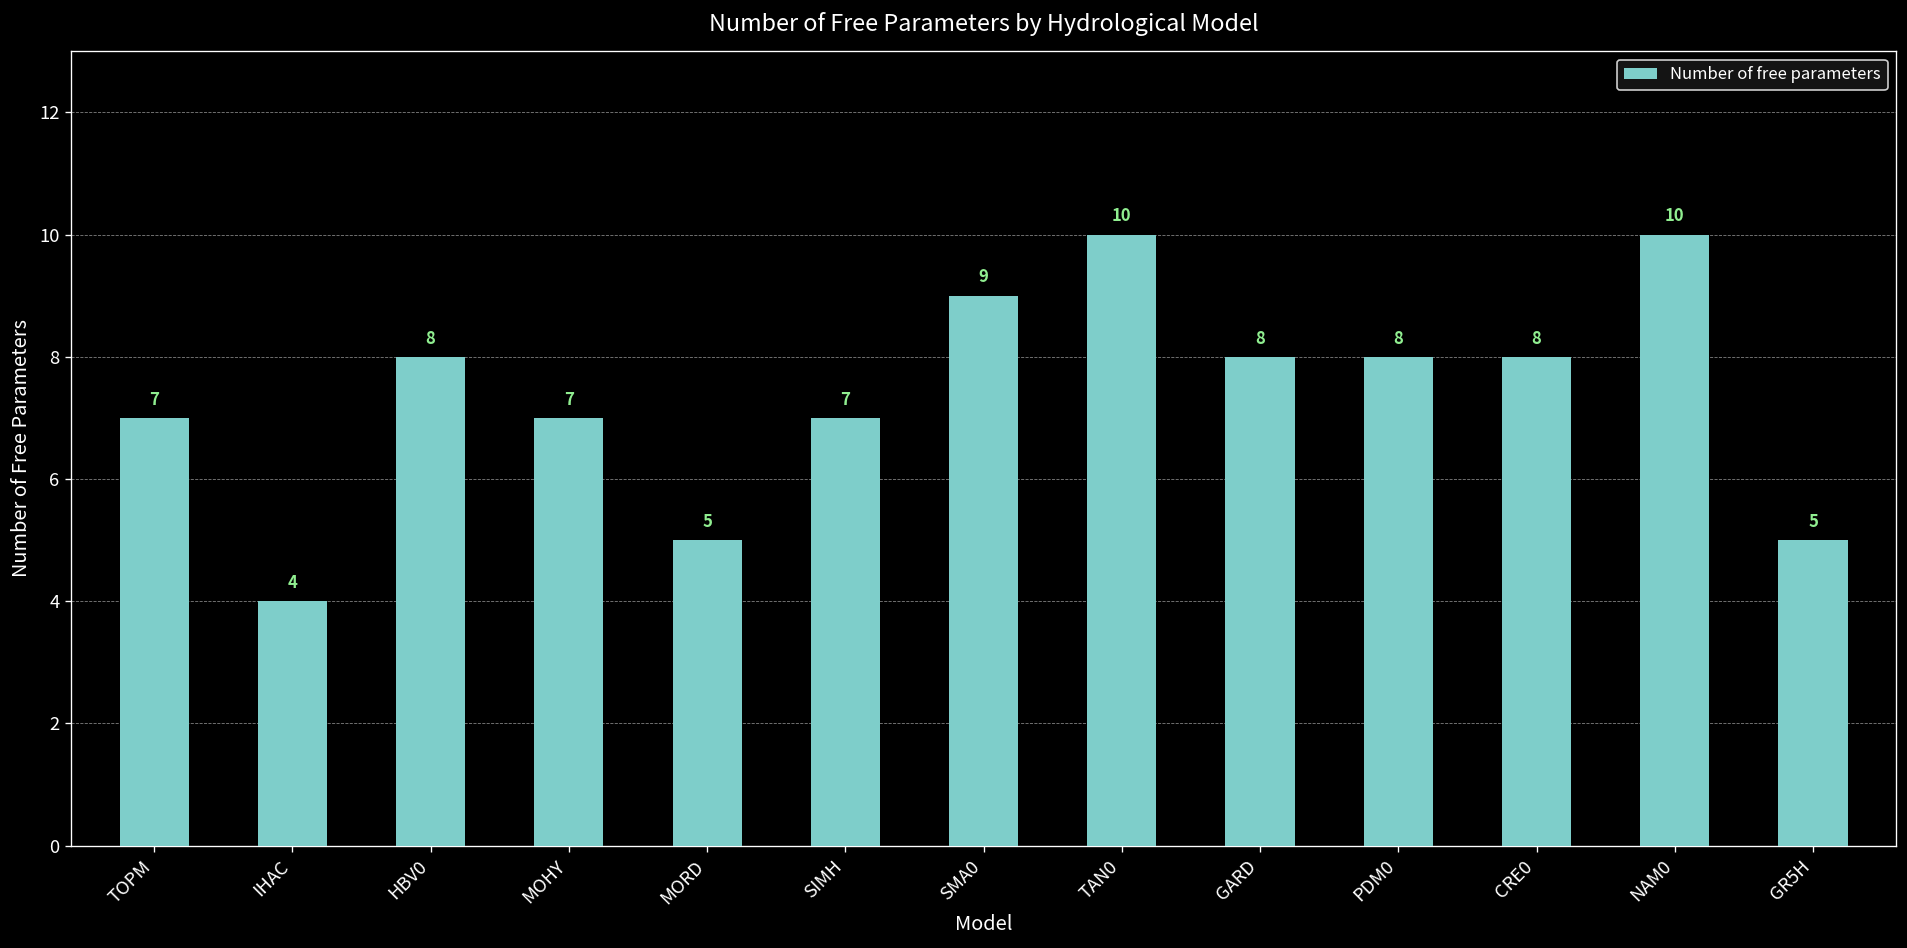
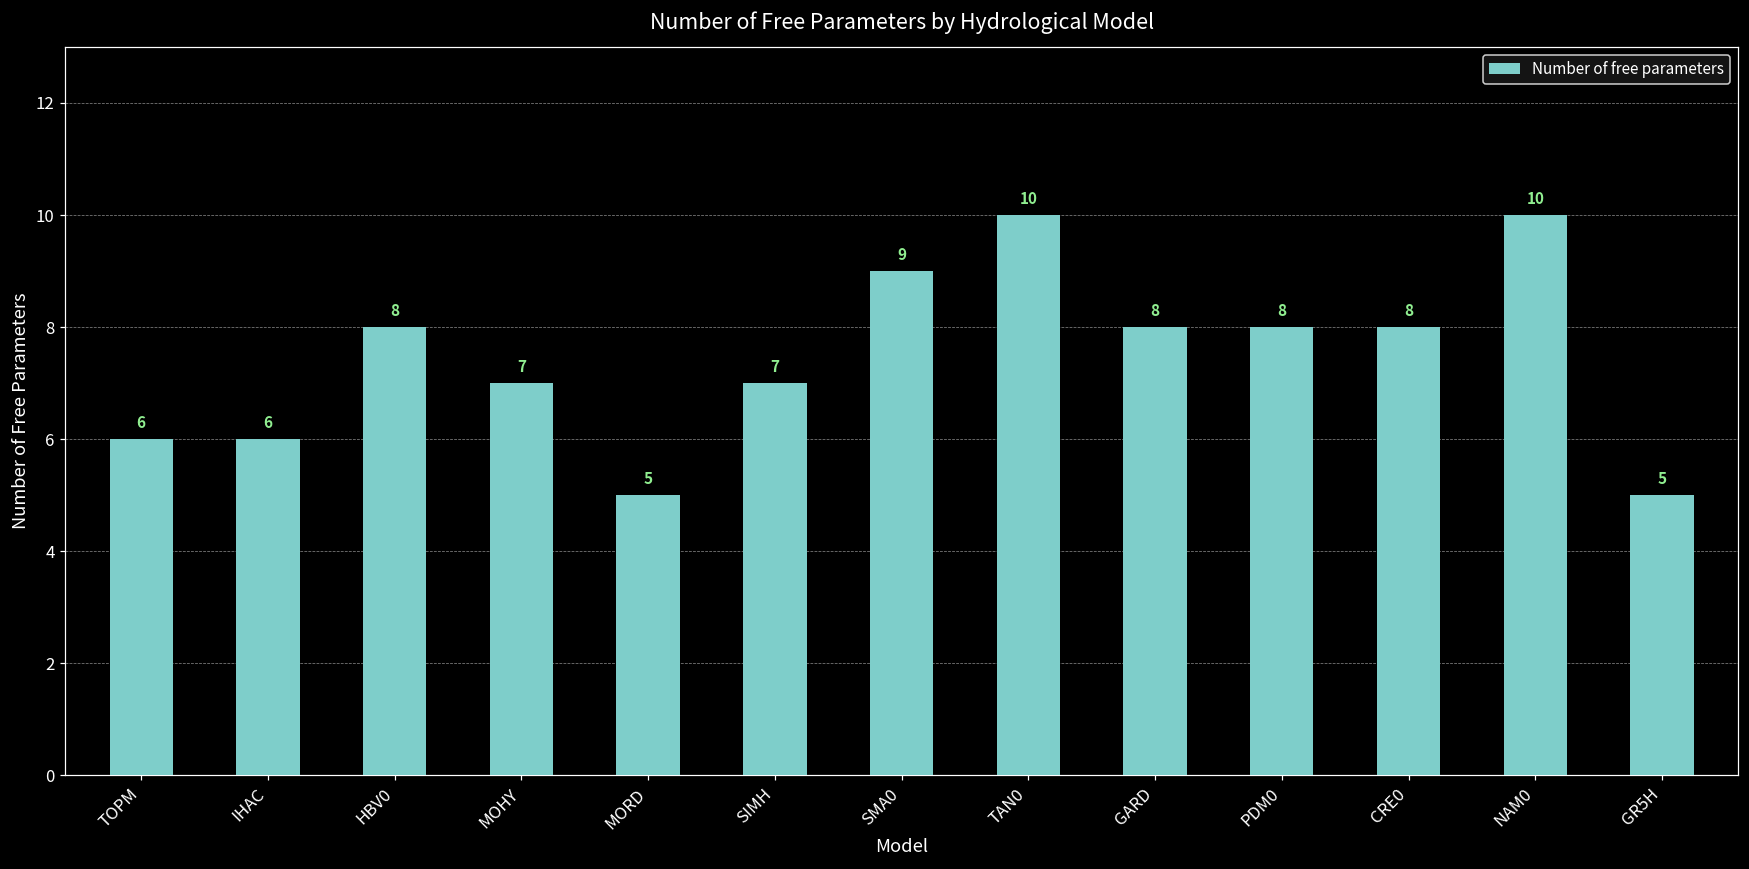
  {
-   "TOPM": 7,
-   "IHAC": 4,
+   "TOPM": 6,
+   "IHAC": 6,
    "HBV0": 8,
    "MOHY": 7,
    "MORD": 5,
    "SIMH": 7,
    "SMA0": 9,
    "TAN0": 10,
    "GARD": 8,
    "PDM0": 8,
    "CRE0": 8,
    "NAM0": 10,
    "GR5H": 5
  }
